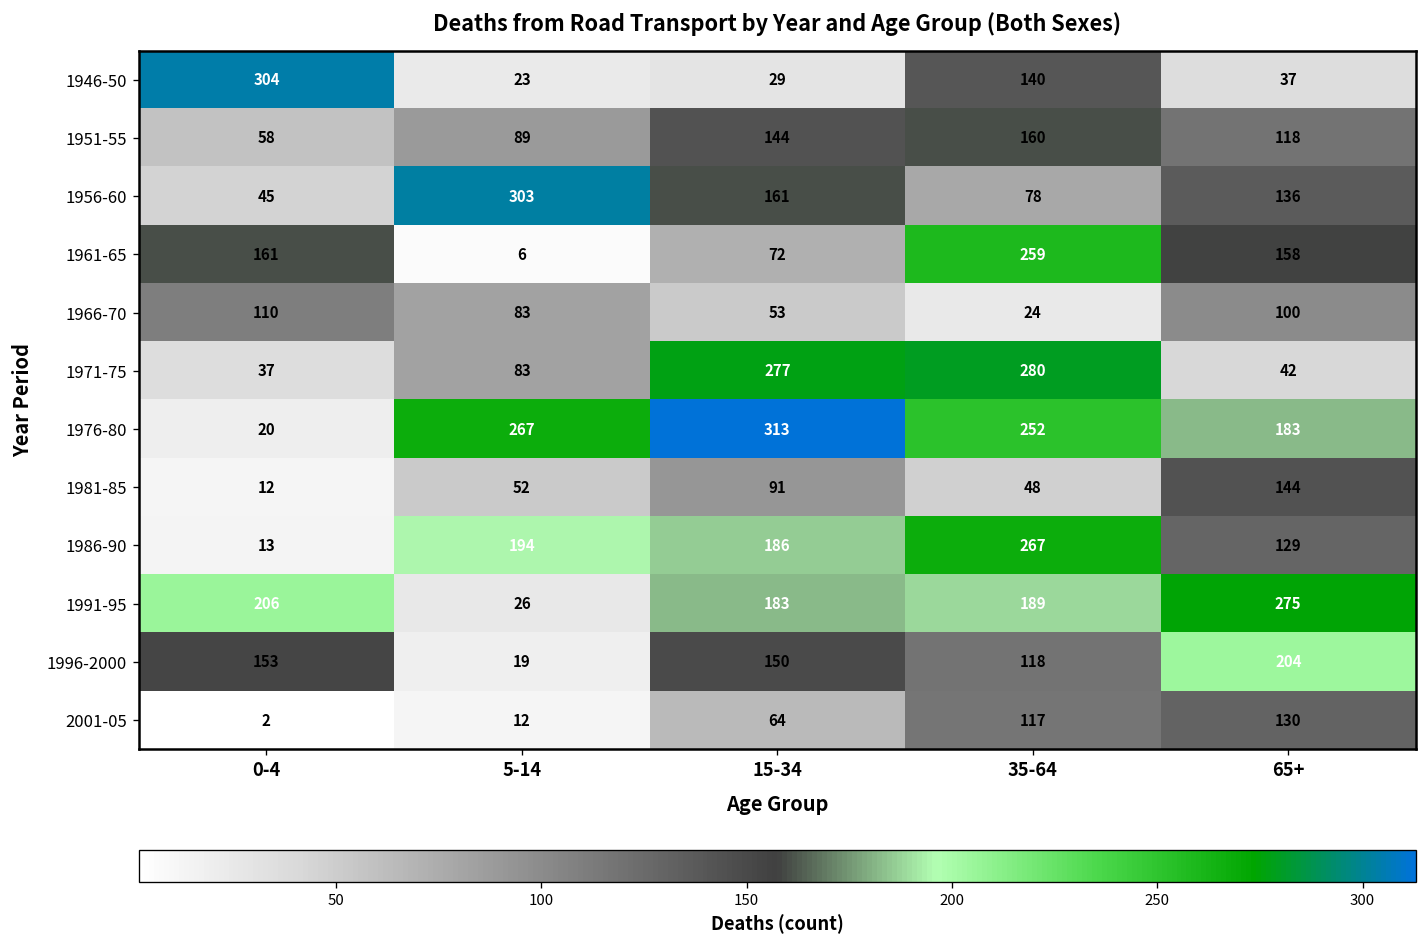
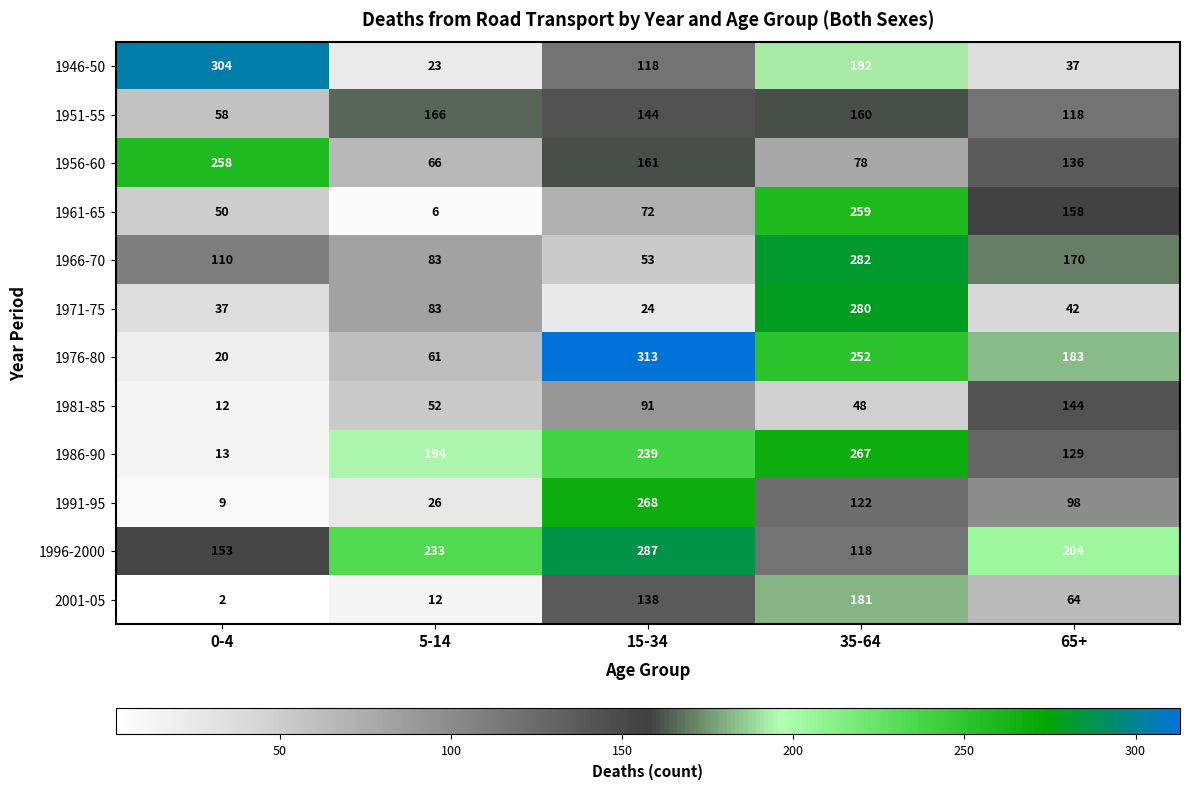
  {
    "1946-50": {
      "0-4": 304,
      "5-14": 23,
-     "15-34": 29,
-     "35-64": 140,
+     "15-34": 118,
+     "35-64": 192,
      "65+": 37
    },
    "1951-55": {
      "0-4": 58,
-     "5-14": 89,
+     "5-14": 166,
      "15-34": 144,
      "35-64": 160,
      "65+": 118
    },
    "1956-60": {
-     "0-4": 45,
-     "5-14": 303,
+     "0-4": 258,
+     "5-14": 66,
      "15-34": 161,
      "35-64": 78,
      "65+": 136
    },
    "1961-65": {
-     "0-4": 161,
+     "0-4": 50,
      "5-14": 6,
      "15-34": 72,
      "35-64": 259,
      "65+": 158
    },
    "1966-70": {
      "0-4": 110,
      "5-14": 83,
      "15-34": 53,
-     "35-64": 24,
-     "65+": 100
+     "35-64": 282,
+     "65+": 170
    },
    "1971-75": {
      "0-4": 37,
      "5-14": 83,
-     "15-34": 277,
+     "15-34": 24,
      "35-64": 280,
      "65+": 42
    },
    "1976-80": {
      "0-4": 20,
-     "5-14": 267,
+     "5-14": 61,
      "15-34": 313,
      "35-64": 252,
      "65+": 183
    },
    "1981-85": {
      "0-4": 12,
      "5-14": 52,
      "15-34": 91,
      "35-64": 48,
      "65+": 144
    },
    "1986-90": {
      "0-4": 13,
      "5-14": 194,
-     "15-34": 186,
+     "15-34": 239,
      "35-64": 267,
      "65+": 129
    },
    "1991-95": {
-     "0-4": 206,
+     "0-4": 9,
      "5-14": 26,
-     "15-34": 183,
-     "35-64": 189,
-     "65+": 275
+     "15-34": 268,
+     "35-64": 122,
+     "65+": 98
    },
    "1996-2000": {
      "0-4": 153,
-     "5-14": 19,
-     "15-34": 150,
+     "5-14": 233,
+     "15-34": 287,
      "35-64": 118,
      "65+": 204
    },
    "2001-05": {
      "0-4": 2,
      "5-14": 12,
-     "15-34": 64,
-     "35-64": 117,
-     "65+": 130
+     "15-34": 138,
+     "35-64": 181,
+     "65+": 64
    }
  }
